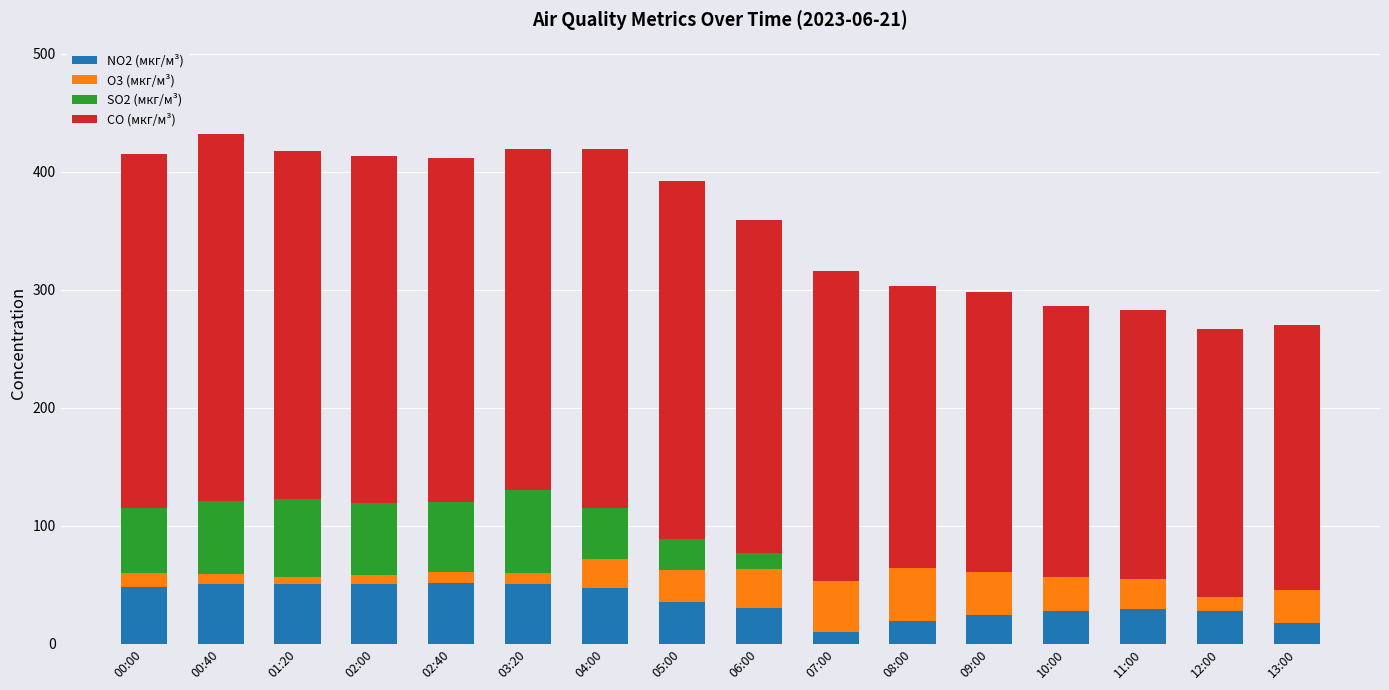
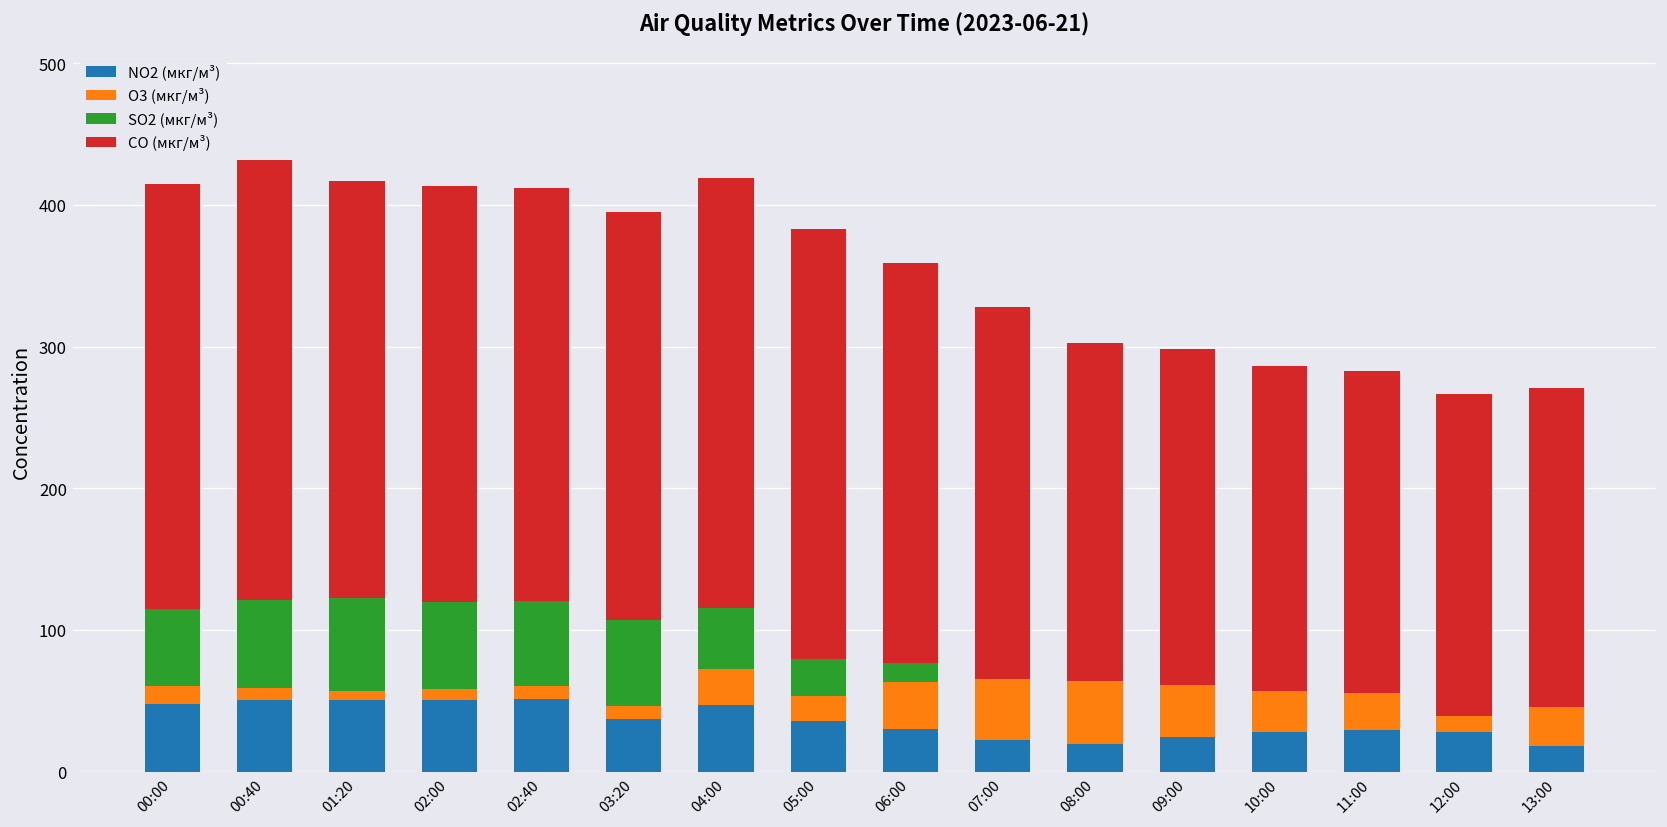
  {
    "NO2 (мкг/м³)": {
      "00:00": 48,
      "00:40": 50,
      "01:20": 51,
      "02:00": 50,
      "02:40": 51,
-     "03:20": 51,
+     "03:20": 37,
      "04:00": 47,
      "05:00": 36,
      "06:00": 30,
-     "07:00": 10,
+     "07:00": 22,
      "08:00": 19,
      "09:00": 25,
      "10:00": 28,
      "11:00": 29,
      "12:00": 28,
      "13:00": 18
    },
    "O3 (мкг/м³)": {
      "00:00": 12,
      "00:40": 8,
      "01:20": 6,
      "02:00": 8,
      "02:40": 9,
      "03:20": 9,
      "04:00": 25,
-     "05:00": 27,
+     "05:00": 17,
      "06:00": 33,
      "07:00": 43,
      "08:00": 44,
      "09:00": 36,
      "10:00": 29,
      "11:00": 26,
      "12:00": 11,
      "13:00": 28
    },
    "SO2 (мкг/м³)": {
      "00:00": 55,
      "00:40": 62,
      "01:20": 65,
      "02:00": 61,
      "02:40": 60,
-     "03:20": 71,
+     "03:20": 61,
      "04:00": 43,
      "05:00": 26,
      "06:00": 14,
      "08:00": 0,
      "09:00": 0,
      "10:00": 0,
      "11:00": 0,
      "12:00": 0,
      "13:00": 0
    },
    "CO (мкг/м³)": {
      "00:00": 300,
      "00:40": 311,
      "01:20": 295,
      "02:00": 294,
      "02:40": 291,
      "03:20": 289,
      "04:00": 304,
      "05:00": 304,
      "06:00": 282,
      "07:00": 263,
      "08:00": 239,
      "09:00": 237,
      "10:00": 229,
      "11:00": 228,
      "12:00": 227,
      "13:00": 225
    }
  }
